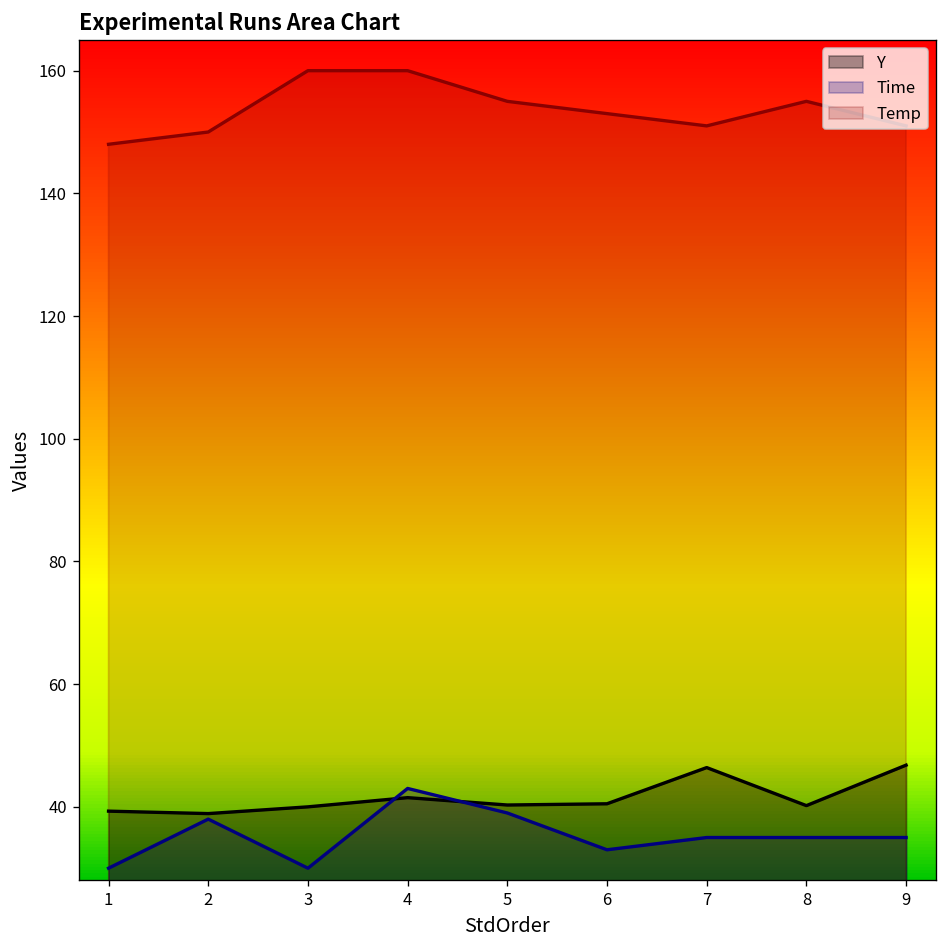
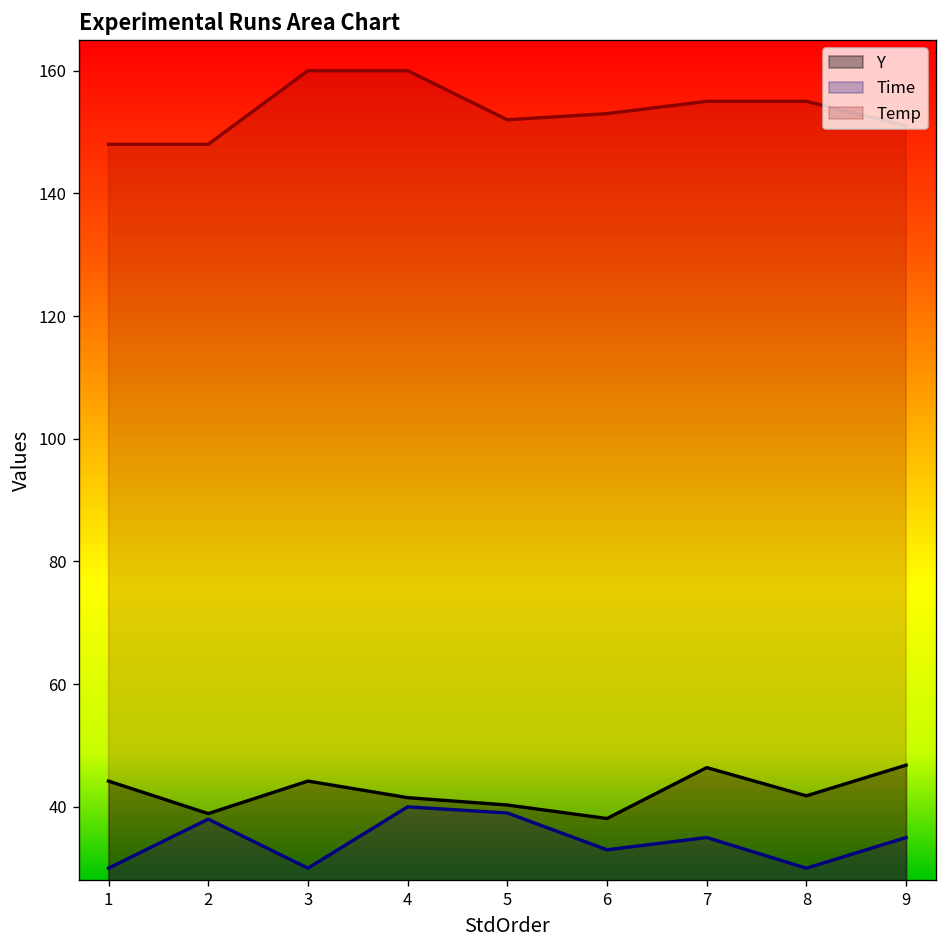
  {
    "Y": {
-     "1": 39,
+     "1": 44,
      "2": 39,
-     "3": 40,
+     "3": 44,
      "4": 42,
      "5": 40,
-     "6": 41,
+     "6": 38,
      "7": 46,
-     "8": 40,
+     "8": 42,
      "9": 47
    },
    "Time": {
      "1": 30,
      "2": 38,
      "3": 30,
-     "4": 43,
+     "4": 40,
      "5": 39,
      "6": 33,
      "7": 35,
-     "8": 35,
+     "8": 30,
      "9": 35
    },
    "Temp": {
      "1": 148,
-     "2": 150,
+     "2": 148,
      "3": 160,
      "4": 160,
-     "5": 155,
+     "5": 152,
      "6": 153,
-     "7": 151,
+     "7": 155,
      "8": 155
    }
  }
